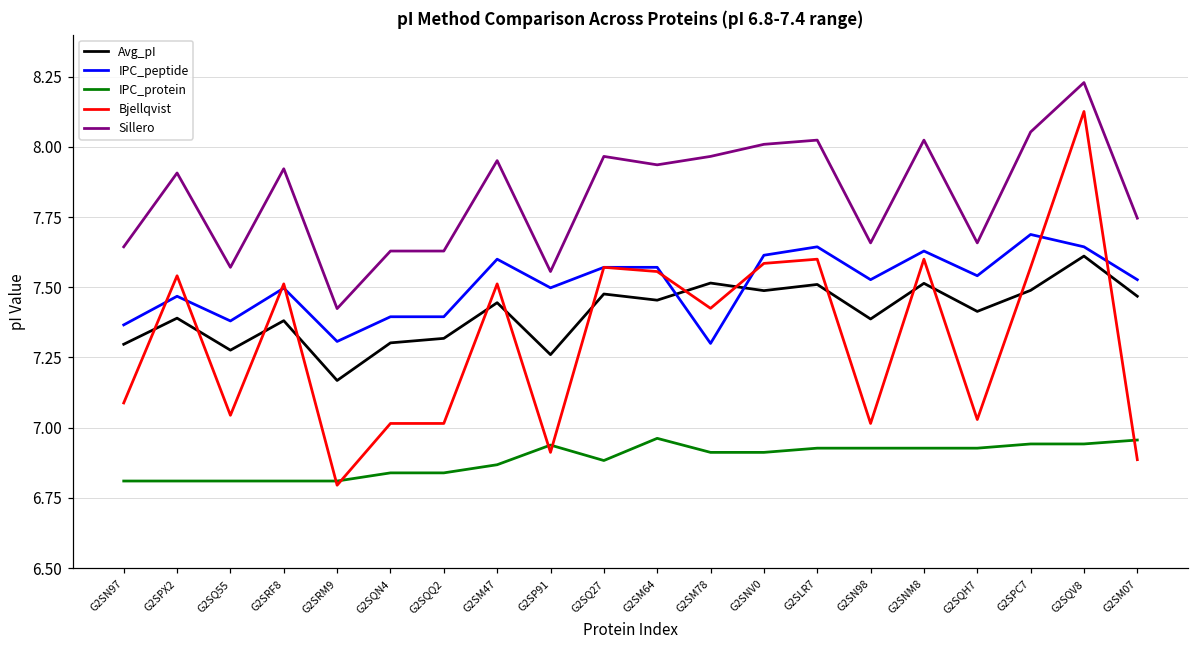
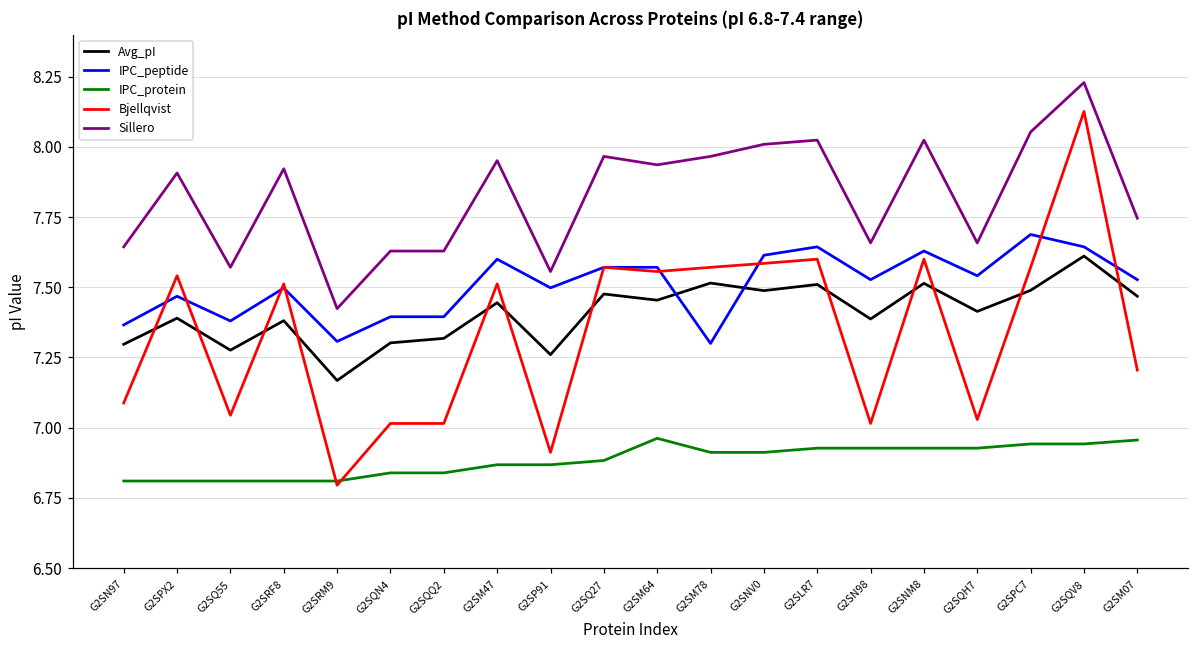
  {
    "Avg_pI": {
      "G2SN97": 7.30,
      "G2SPX2": 7.39,
      "G2SQ55": 7.28,
      "G2SRF8": 7.38,
      "G2SRM9": 7.17,
      "G2SQN4": 7.30,
      "G2SQQ2": 7.32,
      "G2SM47": 7.45,
      "G2SP91": 7.26,
      "G2SQ27": 7.48,
      "G2SM64": 7.45,
      "G2SM78": 7.52,
      "G2SNV0": 7.49,
      "G2SLR7": 7.51,
      "G2SN98": 7.39,
      "G2SNM8": 7.51,
      "G2SQH7": 7.41,
      "G2SPC7": 7.49,
      "G2SQV8": 7.61,
      "G2SM07": 7.47
    },
    "IPC_peptide": {
      "G2SN97": 7.37,
      "G2SPX2": 7.47,
      "G2SQ55": 7.38,
      "G2SRF8": 7.50,
      "G2SRM9": 7.31,
      "G2SQN4": 7.40,
      "G2SQQ2": 7.40,
      "G2SM47": 7.60,
      "G2SP91": 7.50,
      "G2SM64": 7.57,
      "G2SM78": 7.30,
      "G2SNV0": 7.61,
      "G2SLR7": 7.64,
      "G2SN98": 7.53,
      "G2SNM8": 7.63,
      "G2SQH7": 7.54,
      "G2SPC7": 7.69,
      "G2SQV8": 7.64,
      "G2SM07": 7.53
    },
    "IPC_protein": {
      "G2SN97": 6.81,
      "G2SPX2": 6.81,
      "G2SQ55": 6.81,
      "G2SRF8": 6.81,
      "G2SRM9": 6.81,
      "G2SQN4": 6.84,
      "G2SQQ2": 6.84,
      "G2SM47": 6.87,
-     "G2SP91": 6.94,
+     "G2SP91": 6.87,
      "G2SQ27": 6.88,
      "G2SM64": 6.96,
      "G2SM78": 6.91,
      "G2SNV0": 6.91,
      "G2SLR7": 6.93,
      "G2SN98": 6.93,
      "G2SNM8": 6.93,
      "G2SQH7": 6.93,
      "G2SPC7": 6.94,
      "G2SQV8": 6.94,
      "G2SM07": 6.96
    },
    "Bjellqvist": {
      "G2SN97": 7.09,
      "G2SPX2": 7.54,
      "G2SQ55": 7.04,
      "G2SRF8": 7.51,
      "G2SRM9": 6.80,
      "G2SQN4": 7.02,
      "G2SQQ2": 7.02,
      "G2SM47": 7.51,
      "G2SP91": 6.91,
      "G2SM64": 7.56,
-     "G2SM78": 7.43,
+     "G2SM78": 7.57,
      "G2SNV0": 7.59,
      "G2SLR7": 7.60,
      "G2SN98": 7.02,
      "G2SNM8": 7.60,
      "G2SQH7": 7.03,
      "G2SPC7": 7.57,
      "G2SQV8": 8.13,
-     "G2SM07": 6.89
+     "G2SM07": 7.21
    },
    "Sillero": {
      "G2SN97": 7.64,
      "G2SPX2": 7.91,
      "G2SQ55": 7.57,
      "G2SRF8": 7.92,
      "G2SRM9": 7.42,
      "G2SQN4": 7.63,
      "G2SQQ2": 7.63,
      "G2SM47": 7.95,
      "G2SP91": 7.56,
      "G2SQ27": 7.97,
      "G2SM64": 7.94,
      "G2SM78": 7.97,
      "G2SNV0": 8.01,
      "G2SLR7": 8.02,
      "G2SN98": 7.66,
      "G2SNM8": 8.02,
      "G2SQH7": 7.66,
      "G2SPC7": 8.05,
      "G2SQV8": 8.23,
      "G2SM07": 7.75
    }
  }
